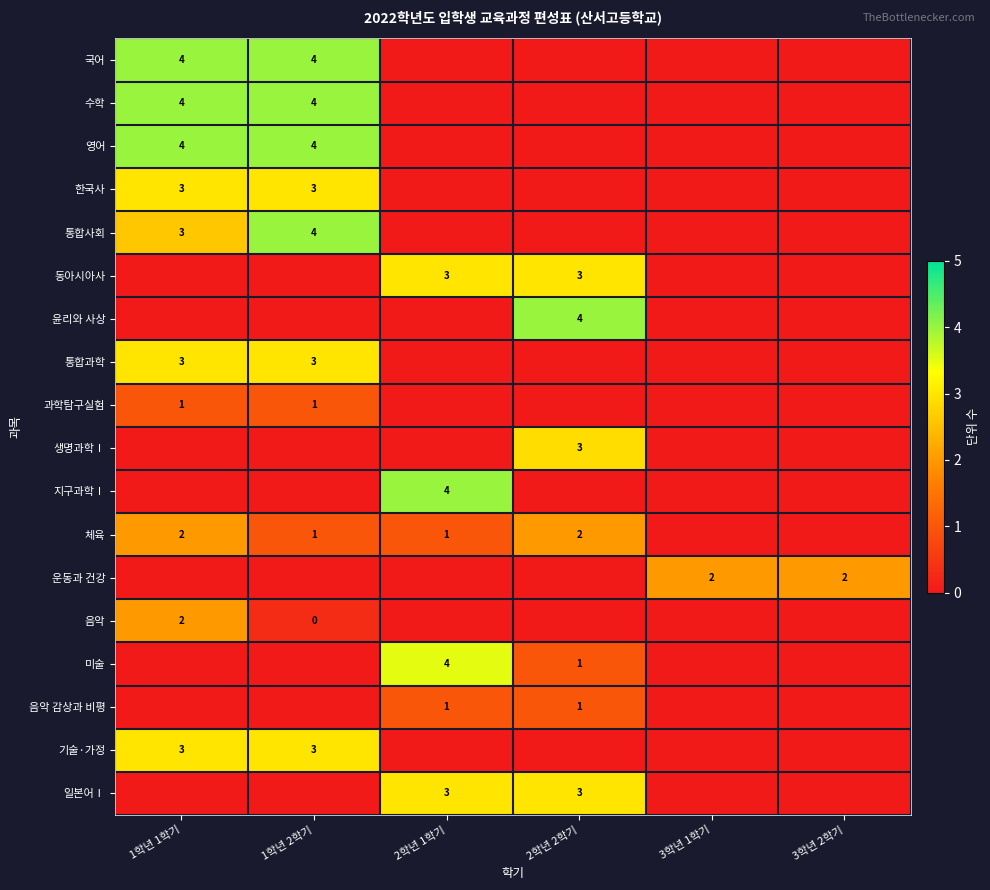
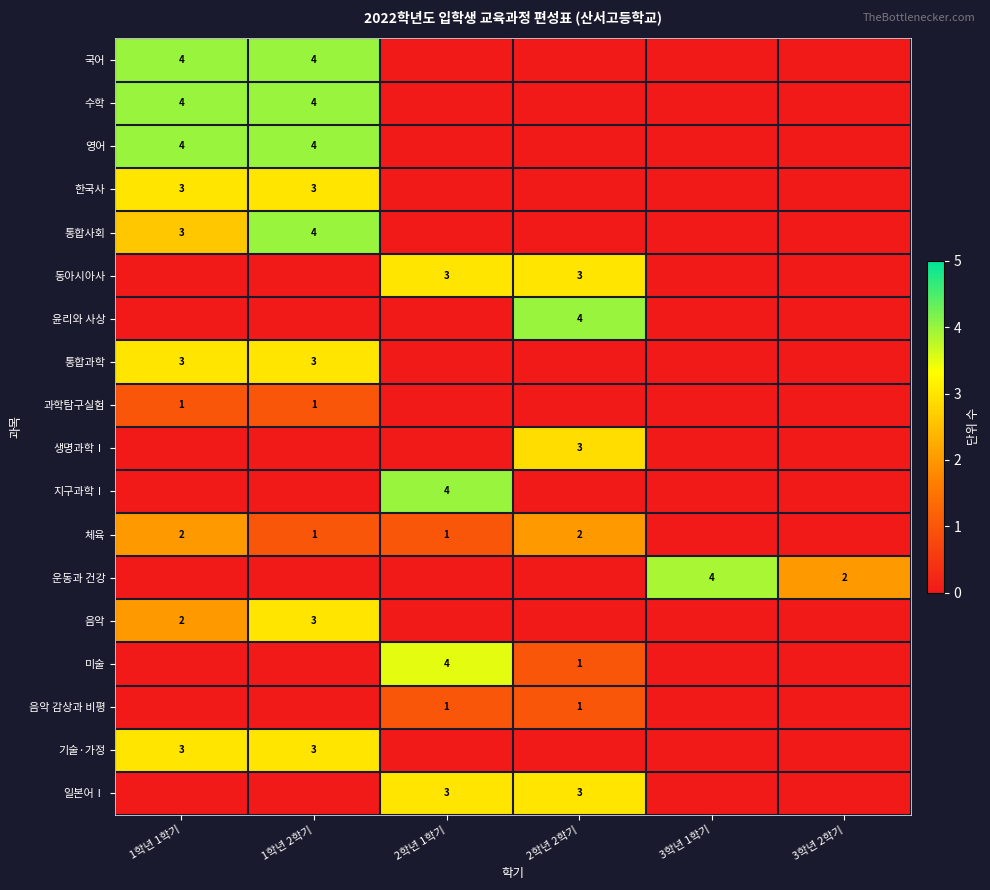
  {
    "국어": {
      "1학년 1학기": 4,
      "1학년 2학기": 4
    },
    "수학": {
      "1학년 1학기": 4,
      "1학년 2학기": 4
    },
    "영어": {
      "1학년 1학기": 4,
      "1학년 2학기": 4
    },
    "한국사": {
      "1학년 1학기": 3,
      "1학년 2학기": 3
    },
    "통합사회": {
      "1학년 1학기": 3,
      "1학년 2학기": 4
    },
    "동아시아사": {
      "2학년 1학기": 3,
      "2학년 2학기": 3
    },
    "윤리와 사상": {
      "2학년 2학기": 4
    },
    "통합과학": {
      "1학년 1학기": 3,
      "1학년 2학기": 3
    },
    "과학탐구실험": {
      "1학년 1학기": 1,
      "1학년 2학기": 1
    },
    "생명과학Ⅰ": {
      "2학년 2학기": 3
    },
    "지구과학Ⅰ": {
      "2학년 1학기": 4
    },
    "체육": {
      "1학년 1학기": 2,
      "1학년 2학기": 1,
      "2학년 1학기": 1,
      "2학년 2학기": 2
    },
    "운동과 건강": {
-     "3학년 1학기": 2,
+     "3학년 1학기": 4,
      "3학년 2학기": 2
    },
    "음악": {
      "1학년 1학기": 2,
-     "1학년 2학기": 0
+     "1학년 2학기": 3
    },
    "미술": {
      "2학년 1학기": 4,
      "2학년 2학기": 1
    },
    "음악 감상과 비평": {
      "2학년 1학기": 1,
      "2학년 2학기": 1
    },
    "기술·가정": {
      "1학년 1학기": 3,
      "1학년 2학기": 3
    },
    "일본어Ⅰ": {
      "2학년 1학기": 3,
      "2학년 2학기": 3
    }
  }
